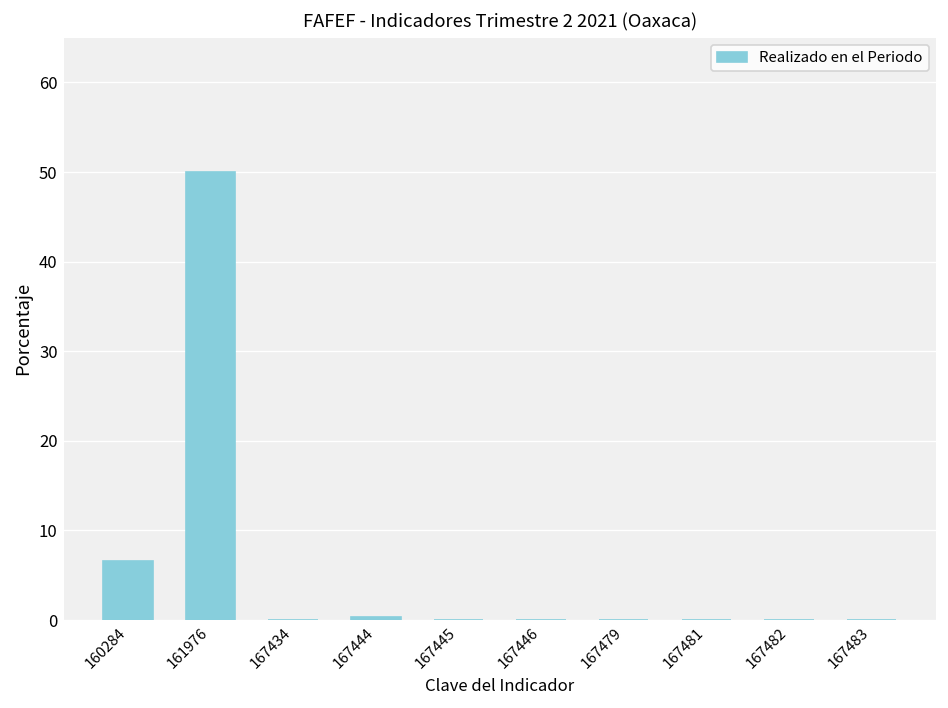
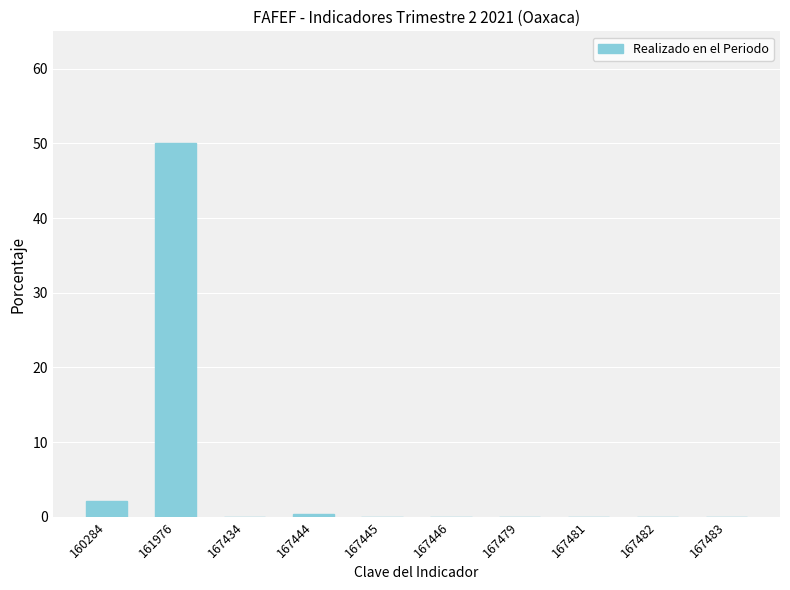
  {
-   "160284": 7,
+   "160284": 2,
    "161976": 50,
    "167434": 0,
    "167445": 0,
    "167446": 0,
    "167479": 0,
    "167481": 0,
    "167482": 0,
    "167483": 0
  }
